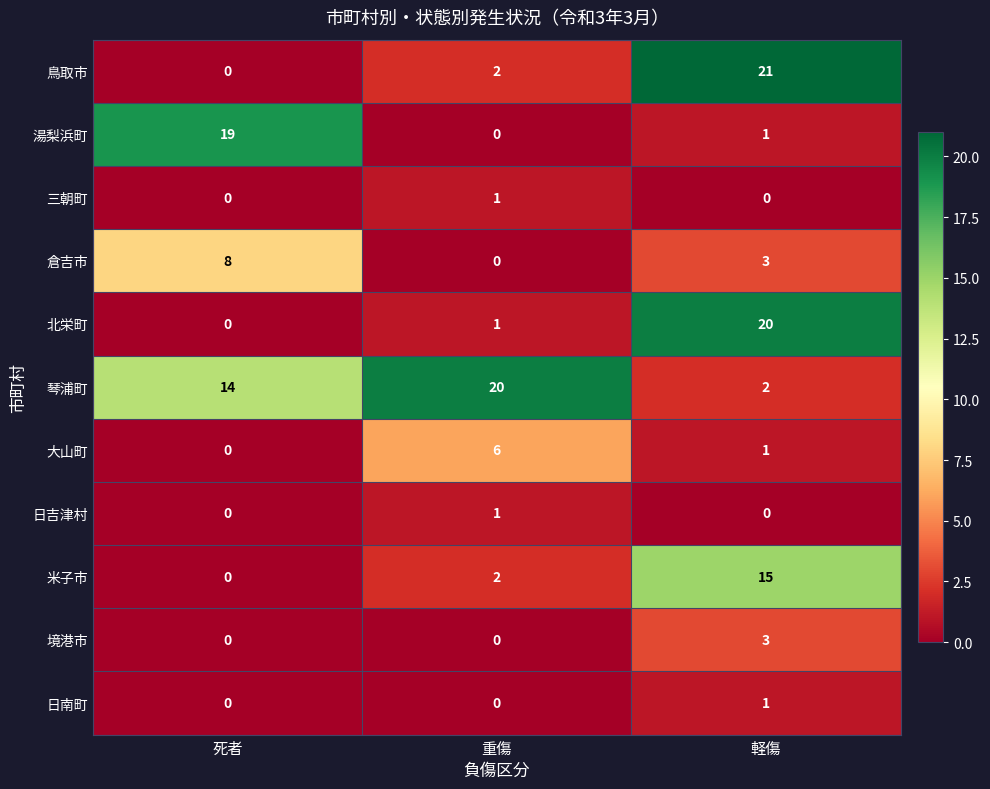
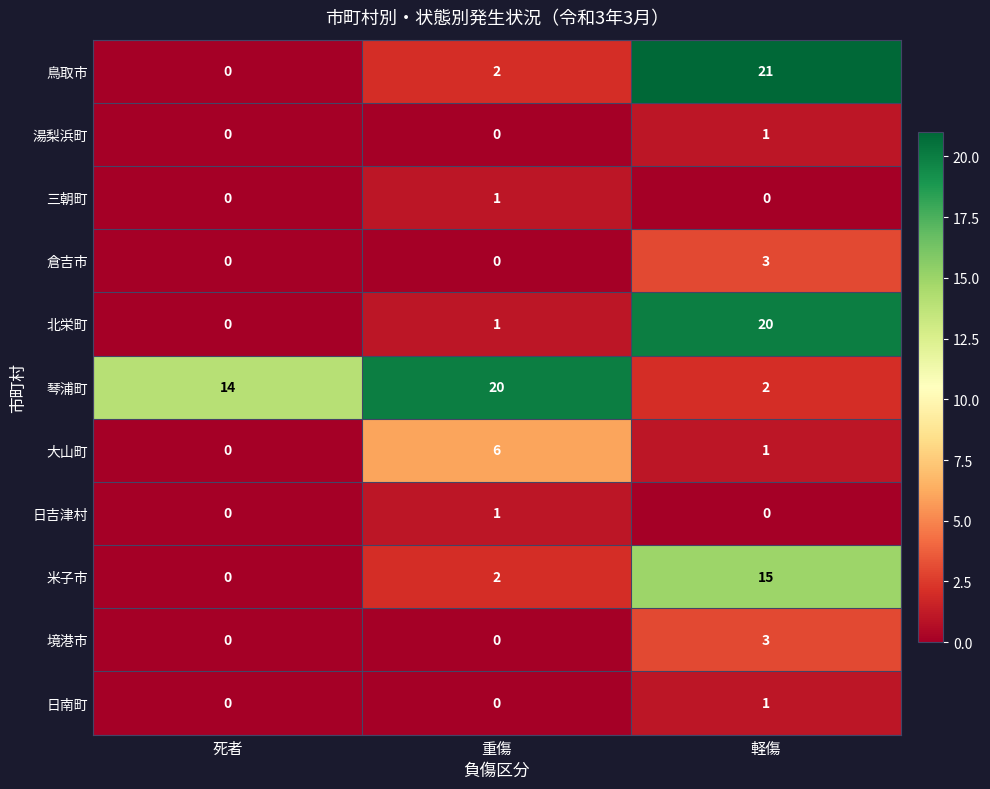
  {
    "鳥取市": {
      "死者": 0,
      "重傷": 2,
      "軽傷": 21
    },
    "湯梨浜町": {
-     "死者": 19,
+     "死者": 0,
      "重傷": 0,
      "軽傷": 1
    },
    "三朝町": {
      "死者": 0,
      "重傷": 1,
      "軽傷": 0
    },
    "倉吉市": {
-     "死者": 8,
+     "死者": 0,
      "重傷": 0,
      "軽傷": 3
    },
    "北栄町": {
      "死者": 0,
      "重傷": 1,
      "軽傷": 20
    },
    "琴浦町": {
      "死者": 14,
      "重傷": 20,
      "軽傷": 2
    },
    "大山町": {
      "死者": 0,
      "重傷": 6,
      "軽傷": 1
    },
    "日吉津村": {
      "死者": 0,
      "重傷": 1,
      "軽傷": 0
    },
    "米子市": {
      "死者": 0,
      "重傷": 2,
      "軽傷": 15
    },
    "境港市": {
      "死者": 0,
      "重傷": 0,
      "軽傷": 3
    },
    "日南町": {
      "死者": 0,
      "重傷": 0,
      "軽傷": 1
    }
  }
